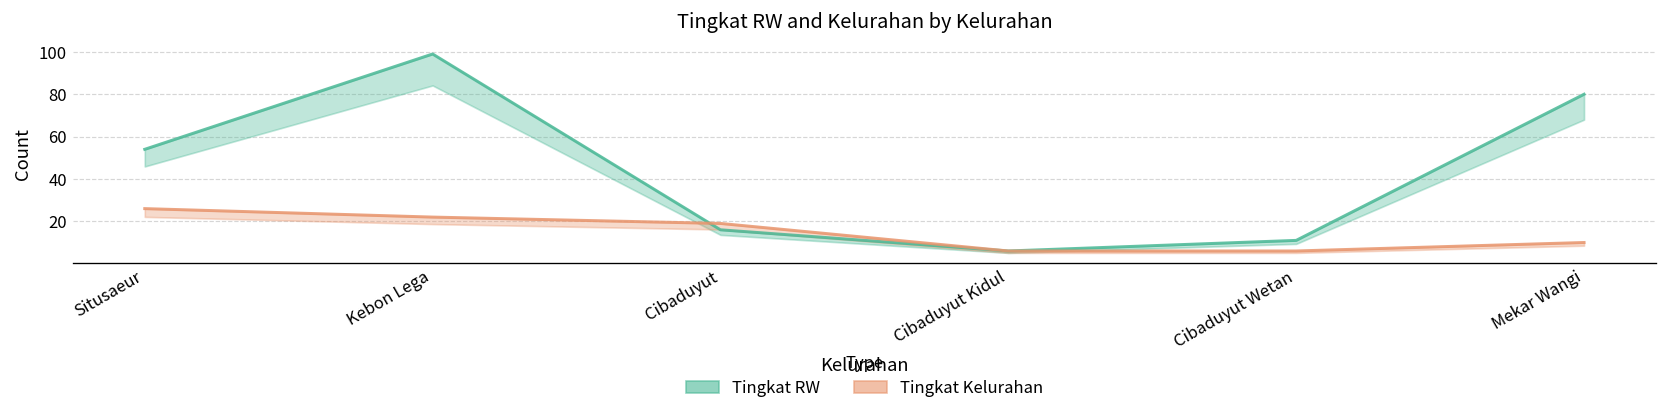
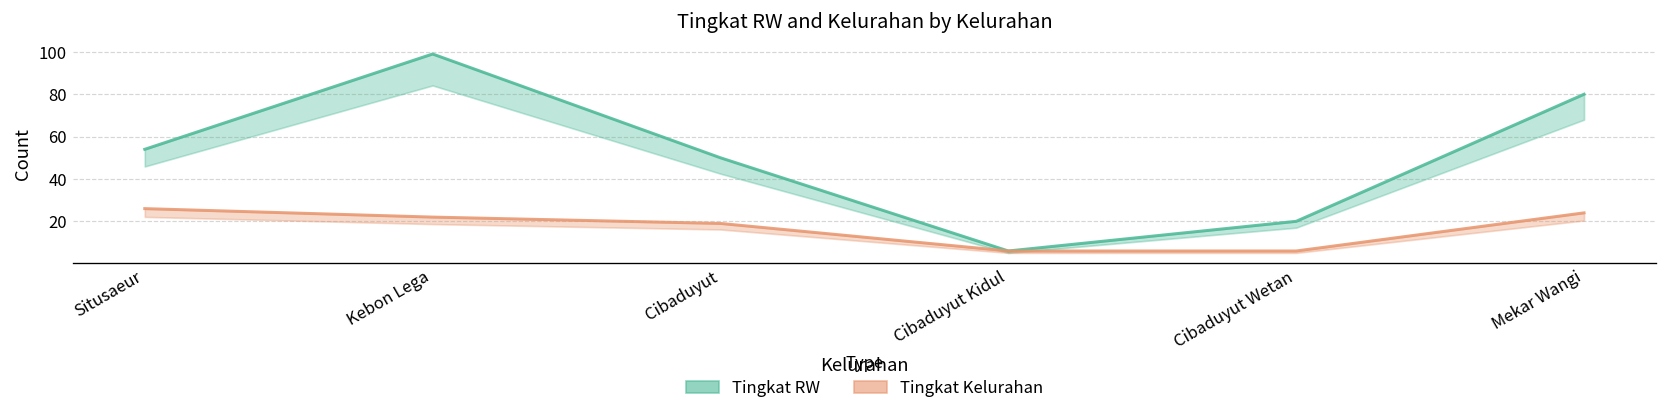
  {
    "Tingkat RW": {
      "Situsaeur": 54,
      "Kebon Lega": 99,
-     "Cibaduyut": 16,
-     "Cibaduyut Wetan": 11,
+     "Cibaduyut": 50,
+     "Cibaduyut Wetan": 20,
      "Mekar Wangi": 80
    },
    "Tingkat Kelurahan": {
      "Situsaeur": 26,
      "Kebon Lega": 22,
      "Cibaduyut": 19,
      "Cibaduyut Wetan": 6,
-     "Mekar Wangi": 10
+     "Mekar Wangi": 24
    }
  }
